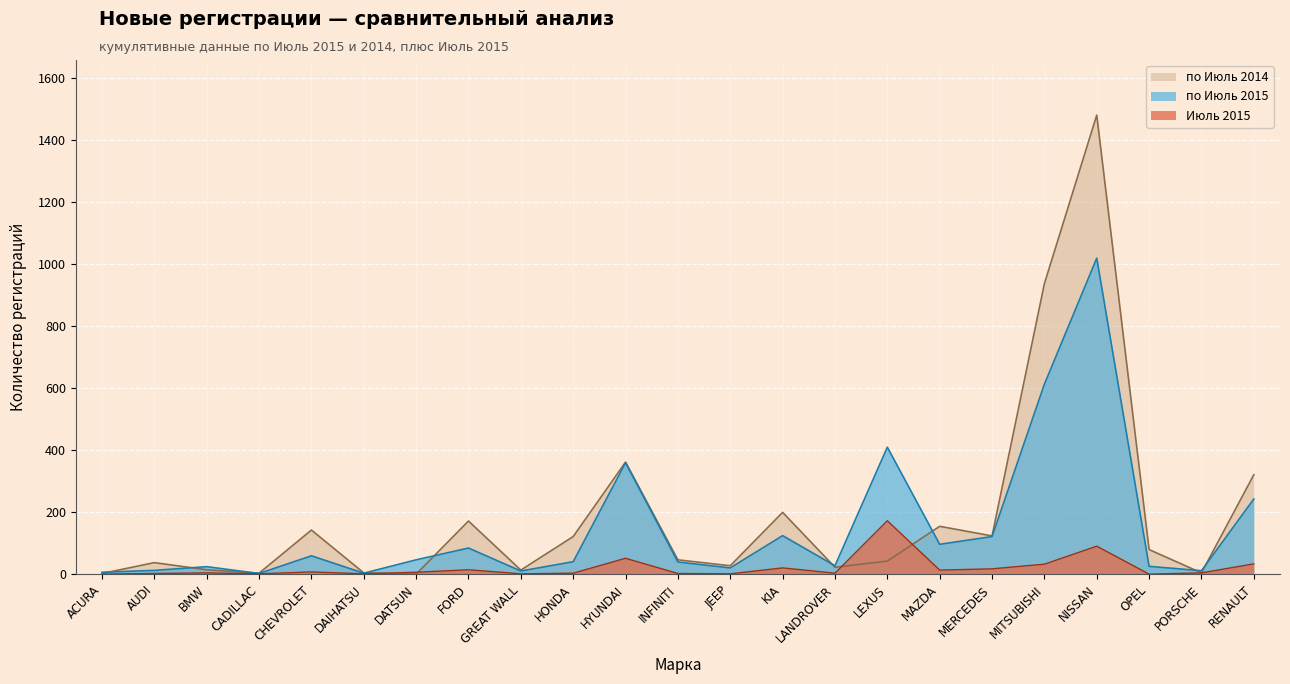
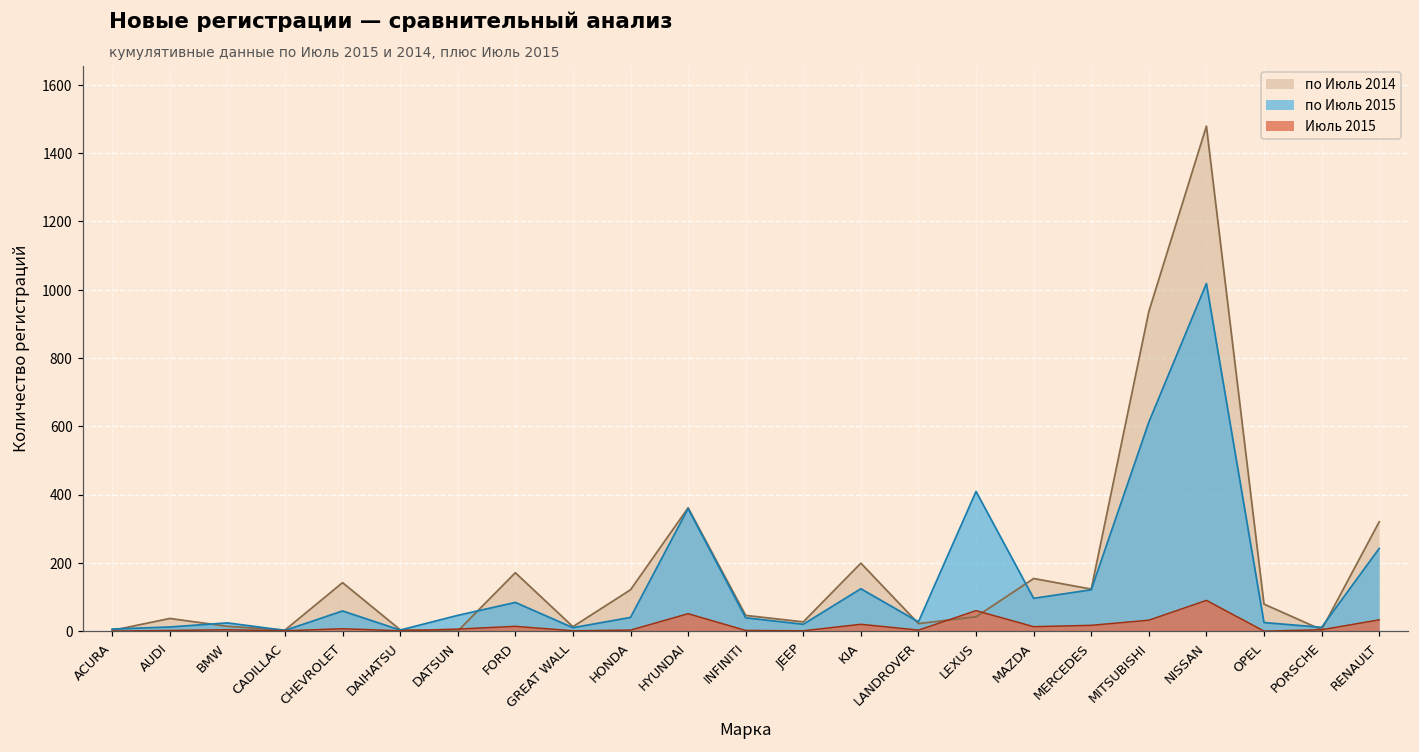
  {
    "по Июль 2014": {
      "AUDI": 40,
      "BMW": 10,
      "CHEVROLET": 140,
      "FORD": 170,
      "HONDA": 120,
      "KIA": 200,
      "LEXUS": 40,
      "MAZDA": 150,
      "MITSUBISHI": 940,
      "NISSAN": 1480,
      "OPEL": 80,
      "RENAULT": 320
    },
    "по Июль 2015": {
      "AUDI": 10,
      "BMW": 20,
      "CHEVROLET": 60,
      "DATSUN": 50,
      "FORD": 80,
      "HONDA": 40,
      "KIA": 120,
      "LEXUS": 410,
      "MAZDA": 100,
      "MITSUBISHI": 610,
      "NISSAN": 1020,
      "OPEL": 30,
      "RENAULT": 240
    },
    "Июль 2015": {
      "AUDI": 0,
      "BMW": 0,
      "CHEVROLET": 10,
      "FORD": 10,
      "GREAT WALL": 0,
      "HONDA": 0,
      "HYUNDAI": 50,
      "INFINITI": 0,
      "JEEP": 0,
      "KIA": 20,
      "LANDROVER": 0,
-     "LEXUS": 170,
+     "LEXUS": 60,
      "MAZDA": 10,
      "MERCEDES": 20,
      "MITSUBISHI": 30,
      "NISSAN": 90,
      "OPEL": 0,
      "RENAULT": 30
    }
  }
